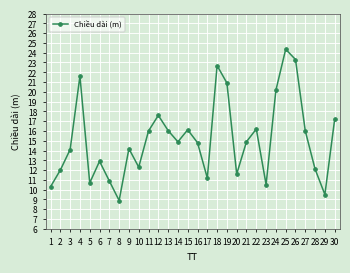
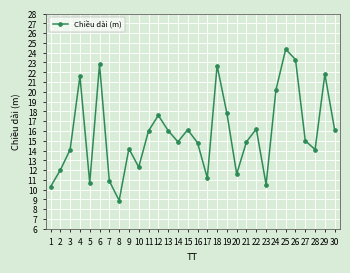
  {
    "1": 10,
    "2": 12,
    "3": 14,
    "4": 22,
    "5": 11,
-   "6": 13,
+   "6": 23,
    "7": 11,
    "8": 9,
    "9": 14,
    "10": 12,
    "11": 16,
    "12": 18,
    "13": 16,
    "14": 15,
    "15": 16,
    "16": 15,
    "17": 11,
    "18": 23,
-   "19": 21,
+   "19": 18,
    "20": 12,
    "21": 15,
    "22": 16,
    "23": 11,
    "24": 20,
    "25": 24,
    "26": 23,
-   "27": 16,
-   "28": 12,
-   "29": 10,
-   "30": 17
+   "27": 15,
+   "28": 14,
+   "29": 22,
+   "30": 16
  }
